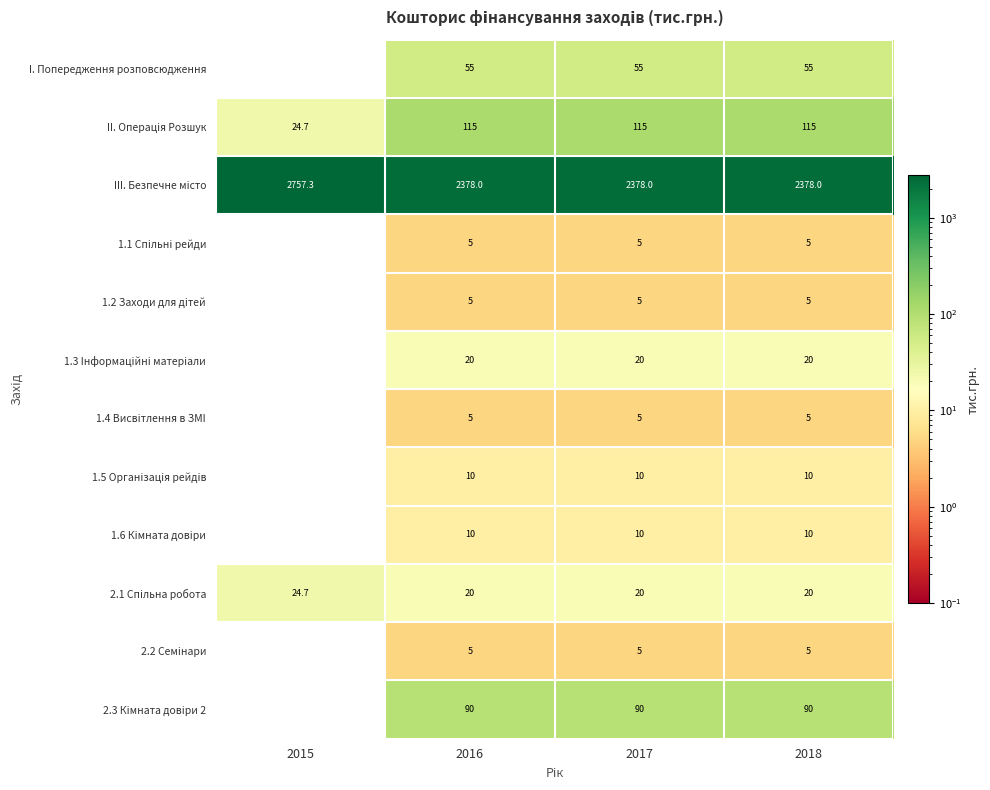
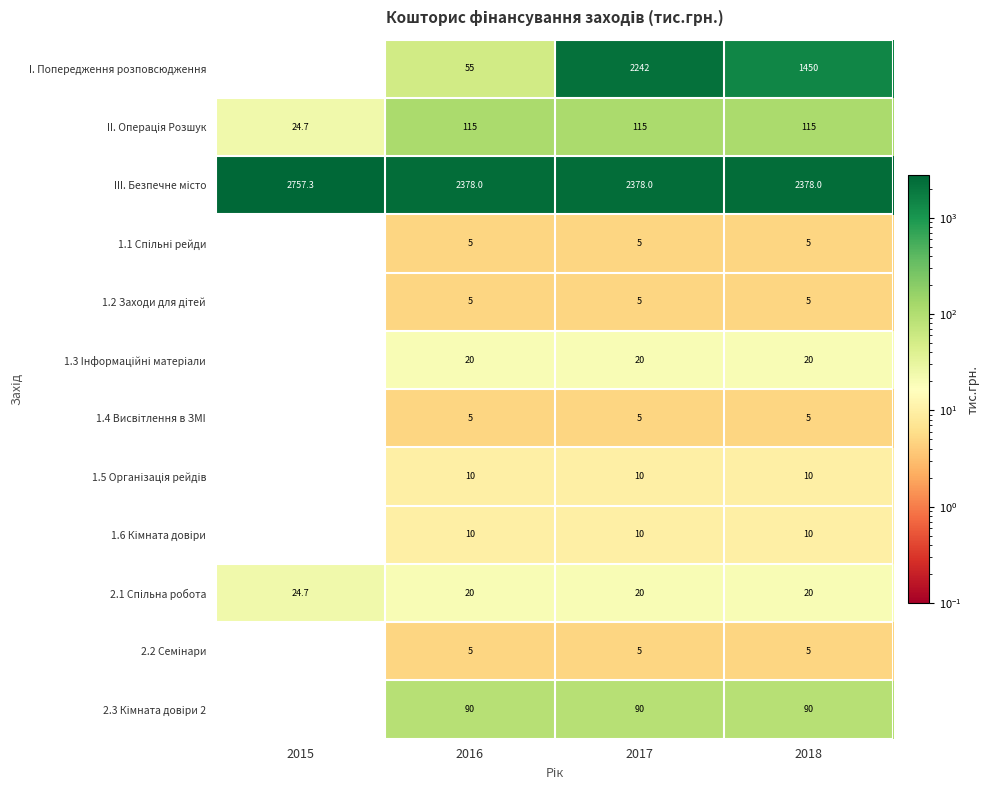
  {
    "І. Попередження розповсюдження": {
      "2016": 55,
-     "2017": 55,
-     "2018": 55
+     "2017": 2242,
+     "2018": 1450
    },
    "ІІ. Операція Розшук": {
      "2015": 24.7,
      "2016": 115,
      "2017": 115,
      "2018": 115
    },
    "ІІІ. Безпечне місто": {
      "2015": 2757.3,
      "2016": 2378.0,
      "2017": 2378.0,
      "2018": 2378.0
    },
    "1.1 Спільні рейди": {
      "2016": 5,
      "2017": 5,
      "2018": 5
    },
    "1.2 Заходи для дітей": {
      "2016": 5,
      "2017": 5,
      "2018": 5
    },
    "1.3 Інформаційні матеріали": {
      "2016": 20,
      "2017": 20,
      "2018": 20
    },
    "1.4 Висвітлення в ЗМІ": {
      "2016": 5,
      "2017": 5,
      "2018": 5
    },
    "1.5 Організація рейдів": {
      "2016": 10,
      "2017": 10,
      "2018": 10
    },
    "1.6 Кімната довіри": {
      "2016": 10,
      "2017": 10,
      "2018": 10
    },
    "2.1 Спільна робота": {
      "2015": 24.7,
      "2016": 20,
      "2017": 20,
      "2018": 20
    },
    "2.2 Семінари": {
      "2016": 5,
      "2017": 5,
      "2018": 5
    },
    "2.3 Кімната довіри 2": {
      "2016": 90,
      "2017": 90,
      "2018": 90
    }
  }
